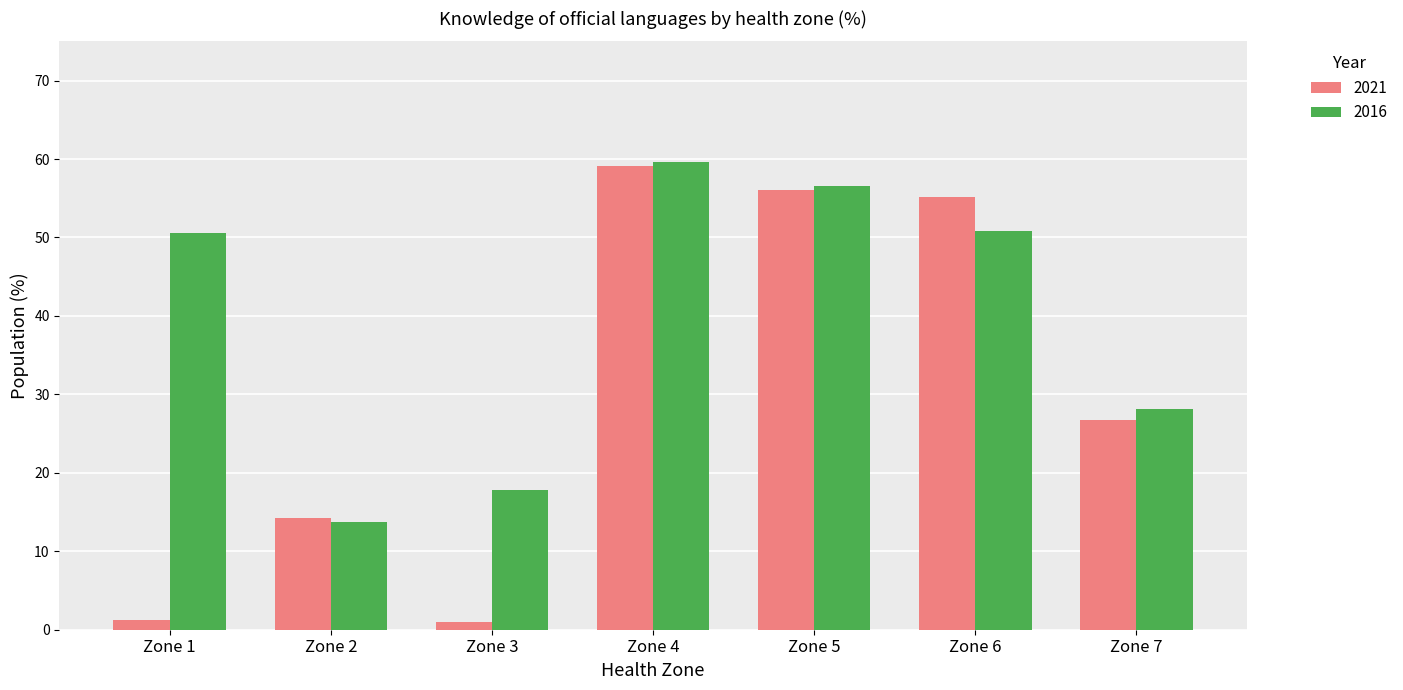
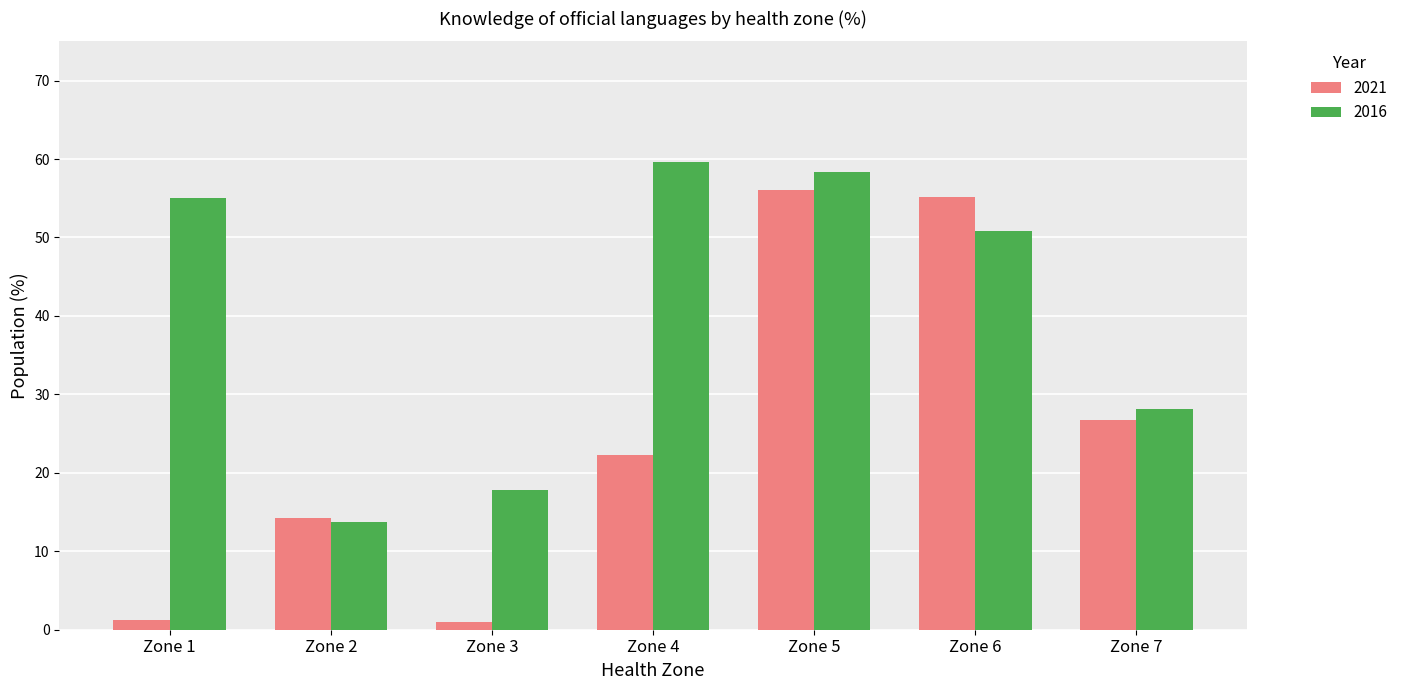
  {
    "2021": {
      "Zone 1": 1,
      "Zone 2": 14,
      "Zone 3": 1,
-     "Zone 4": 59,
+     "Zone 4": 22,
      "Zone 5": 56,
      "Zone 6": 55,
      "Zone 7": 27
    },
    "2016": {
-     "Zone 1": 51,
+     "Zone 1": 55,
      "Zone 2": 14,
      "Zone 3": 18,
      "Zone 4": 60,
-     "Zone 5": 57,
+     "Zone 5": 58,
      "Zone 6": 51,
      "Zone 7": 28
    }
  }
